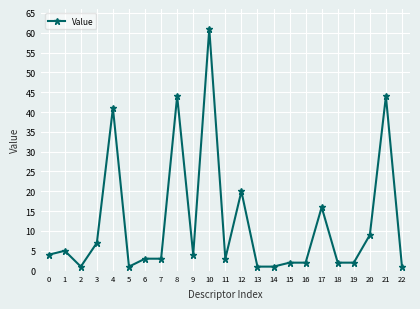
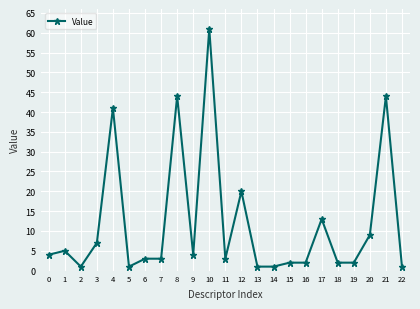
  {
    "0": 4,
    "1": 5,
    "2": 1,
    "3": 7,
    "4": 41,
    "5": 1,
    "6": 3,
    "7": 3,
    "8": 44,
    "9": 4,
    "10": 61,
    "11": 3,
    "12": 20,
    "13": 1,
    "14": 1,
    "15": 2,
    "16": 2,
-   "17": 16,
+   "17": 13,
    "18": 2,
    "19": 2,
    "20": 9,
    "21": 44,
    "22": 1
  }
